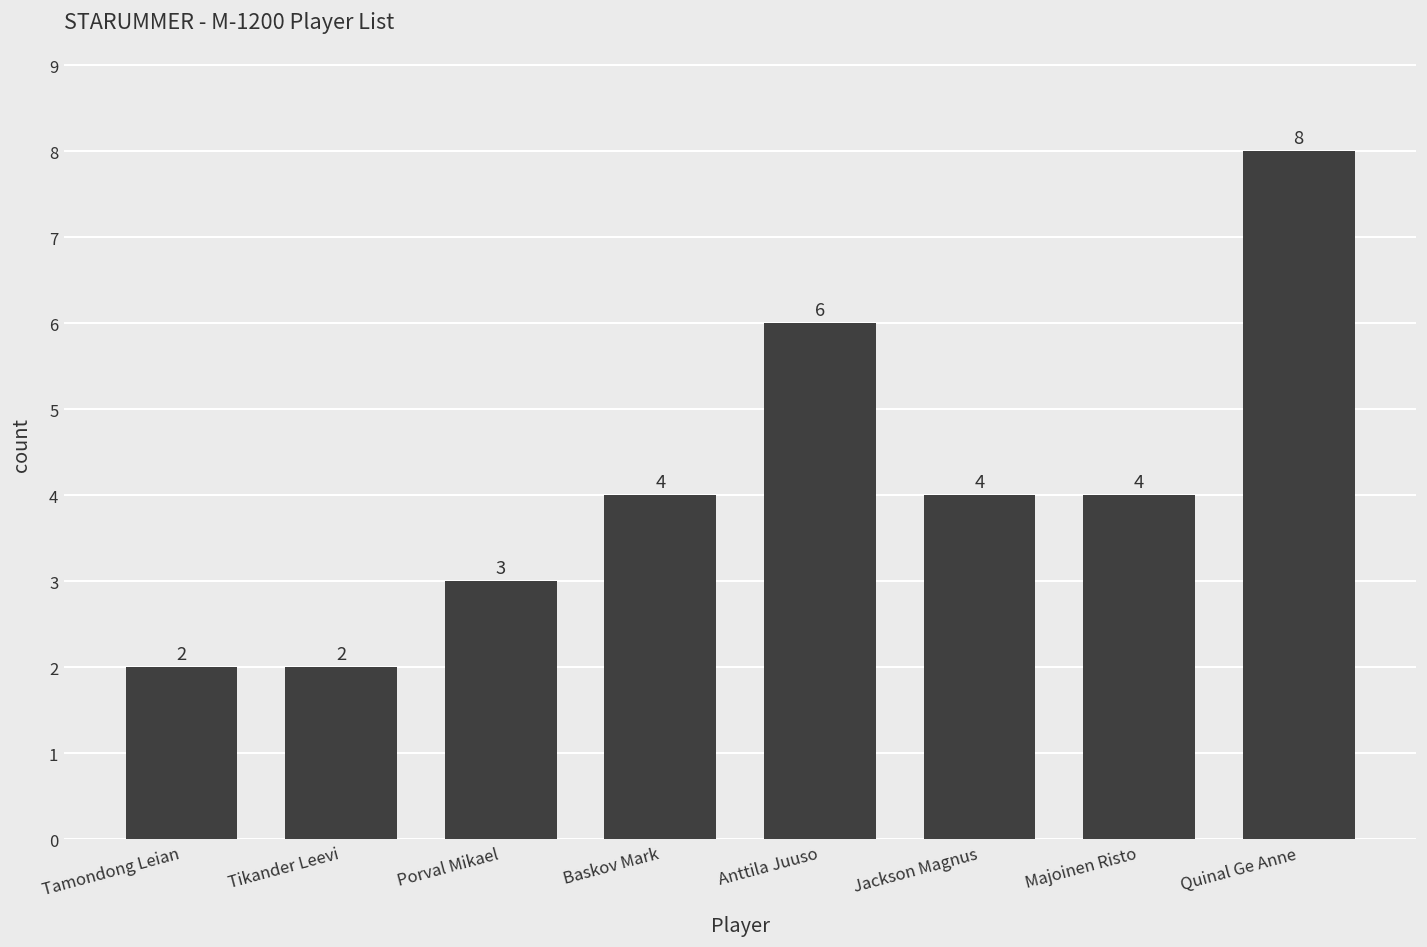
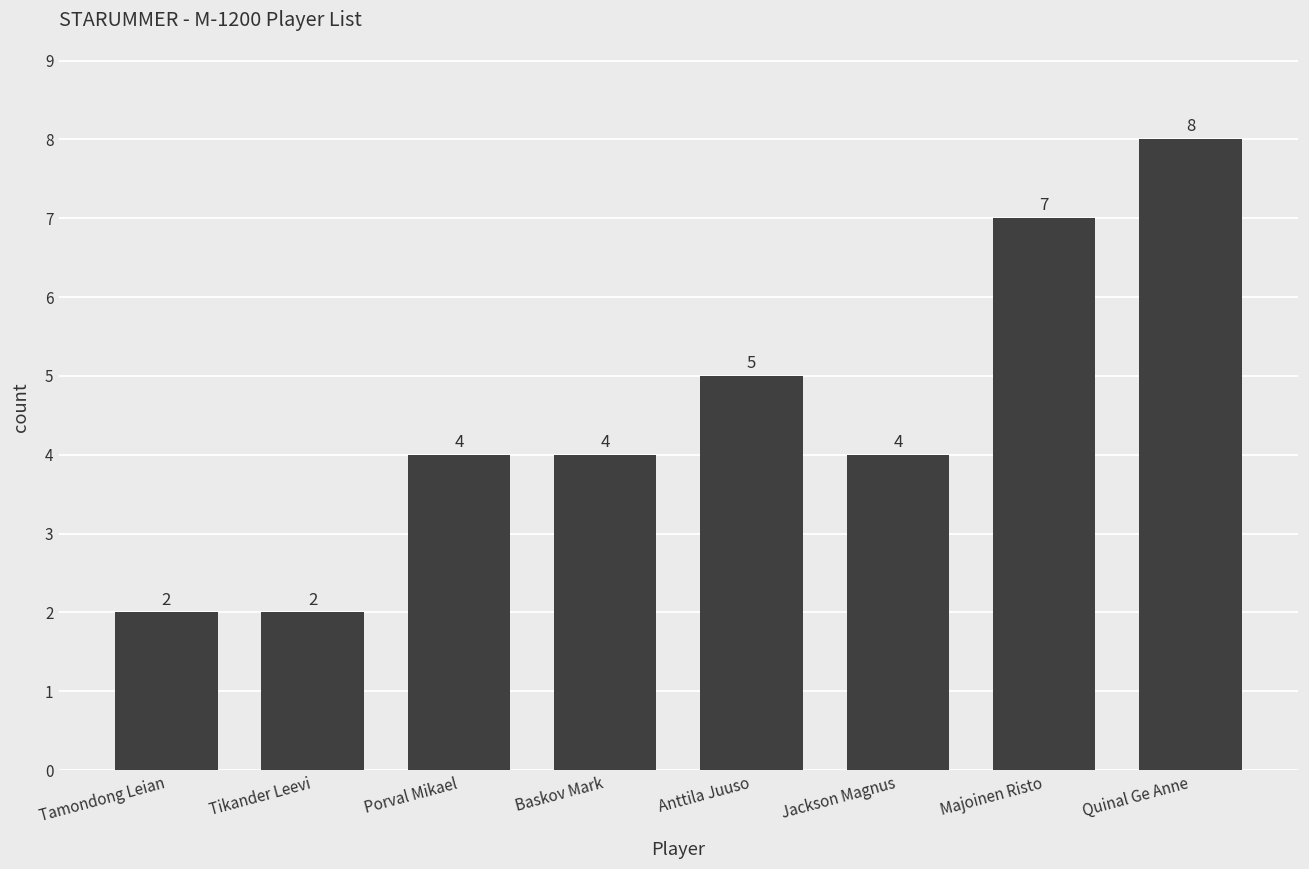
  {
    "Tamondong Leian": 2,
    "Tikander Leevi": 2,
-   "Porval Mikael": 3,
+   "Porval Mikael": 4,
    "Baskov Mark": 4,
-   "Anttila Juuso": 6,
+   "Anttila Juuso": 5,
    "Jackson Magnus": 4,
-   "Majoinen Risto": 4,
+   "Majoinen Risto": 7,
    "Quinal Ge Anne": 8
  }
